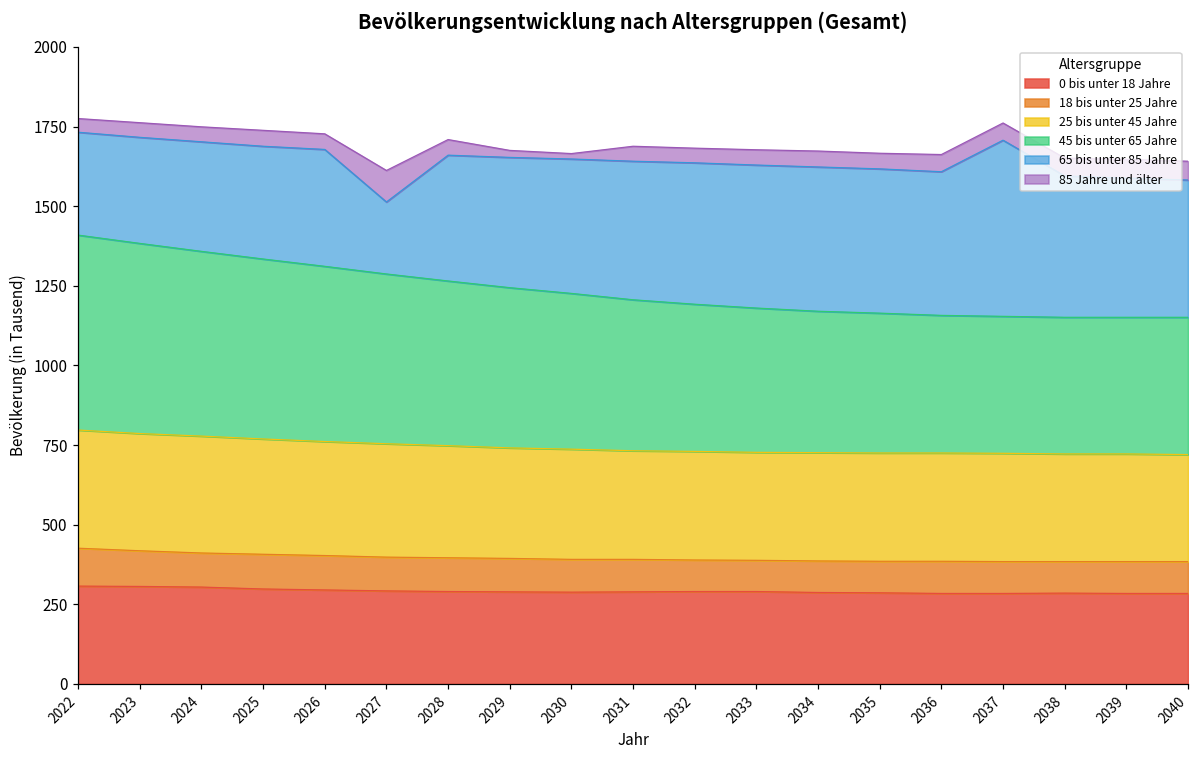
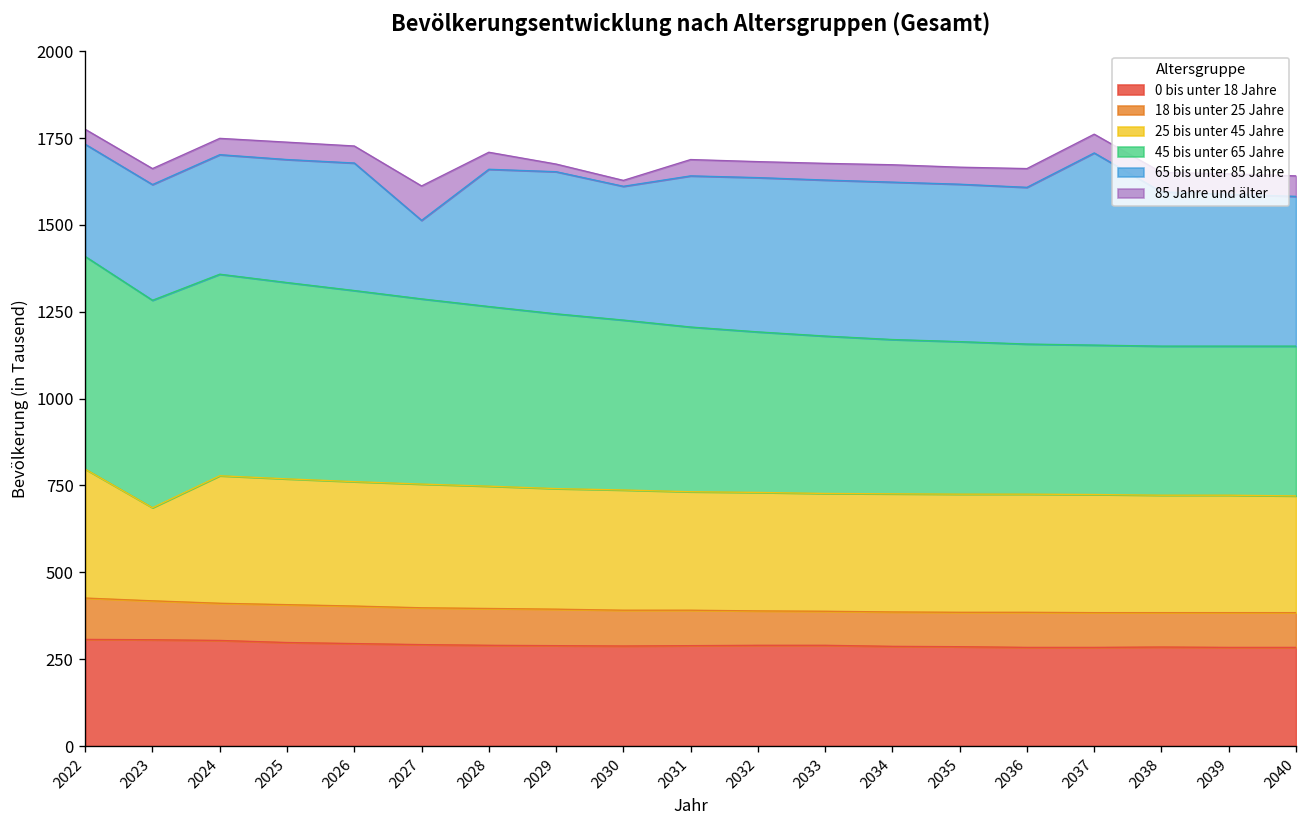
  {
    "25 bis unter 45 Jahre": {
      "2022": 370,
-     "2023": 370,
+     "2023": 270,
      "2024": 370,
      "2025": 360,
      "2026": 360,
      "2027": 360,
      "2028": 350,
      "2029": 350,
      "2030": 350,
      "2031": 340,
      "2032": 340,
      "2033": 340,
      "2034": 340,
      "2035": 340,
      "2036": 340,
      "2037": 340,
      "2038": 340,
      "2039": 340,
      "2040": 340
    },
    "45 bis unter 65 Jahre": {
      "2022": 610,
      "2023": 600,
      "2024": 580,
      "2025": 570,
      "2026": 550,
      "2027": 530,
      "2028": 520,
      "2029": 500,
      "2030": 490,
      "2031": 470,
      "2032": 460,
      "2033": 450,
      "2034": 440,
      "2035": 440,
      "2036": 430,
      "2037": 430,
      "2038": 430,
      "2039": 430,
      "2040": 430
    },
    "65 bis unter 85 Jahre": {
      "2022": 320,
      "2023": 330,
      "2024": 340,
      "2025": 350,
      "2026": 370,
      "2027": 230,
      "2028": 400,
      "2029": 410,
-     "2030": 420,
+     "2030": 390,
      "2031": 440,
      "2032": 440,
      "2033": 450,
      "2034": 450,
      "2035": 450,
      "2036": 450,
      "2037": 550,
      "2040": 430
    },
    "85 Jahre und älter": {
      "2022": 40,
      "2023": 50,
      "2024": 50,
      "2025": 50,
      "2026": 50,
      "2027": 100,
      "2028": 50,
      "2029": 20,
      "2030": 20,
      "2031": 50,
      "2032": 50,
      "2033": 50,
      "2034": 50,
      "2035": 50,
      "2036": 50,
      "2037": 50,
      "2040": 60
    }
  }
